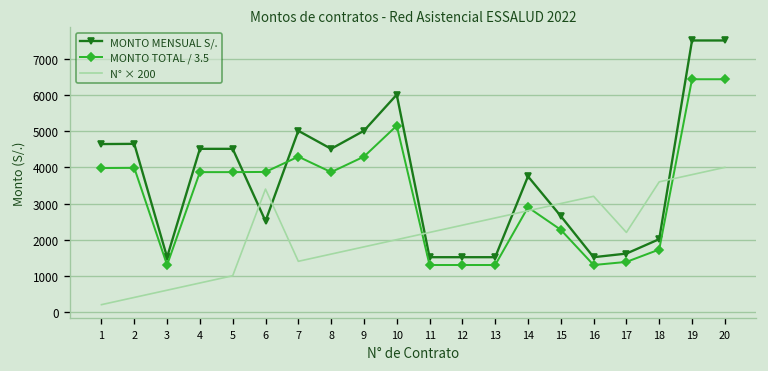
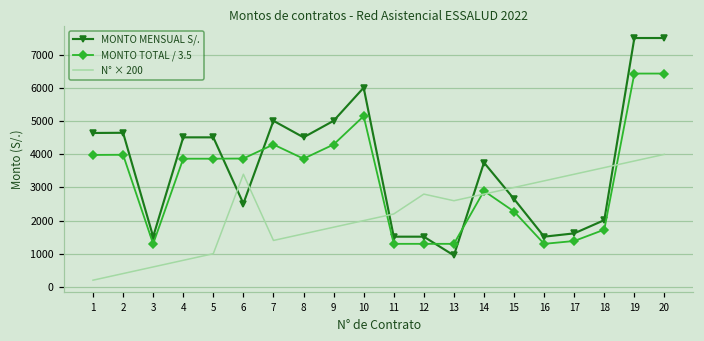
  {
    "MONTO MENSUAL S/.": {
      "1": 4600,
      "2": 4700,
      "3": 1500,
      "4": 4500,
      "5": 4500,
      "6": 2500,
      "7": 5000,
      "8": 4500,
      "9": 5000,
      "10": 6000,
      "11": 1500,
      "12": 1500,
-     "13": 1500,
+     "13": 900,
      "14": 3800,
      "15": 2700,
      "16": 1500,
      "17": 1600,
      "18": 2000,
      "19": 7500,
      "20": 7500
    },
    "MONTO TOTAL / 3.5": {
      "1": 4000,
      "2": 4000,
      "3": 1300,
      "4": 3900,
      "5": 3900,
      "6": 3900,
      "7": 4300,
      "8": 3900,
      "9": 4300,
      "10": 5200,
      "11": 1300,
      "12": 1300,
      "13": 1300,
      "14": 2900,
      "15": 2300,
      "16": 1300,
      "17": 1400,
      "18": 1700,
      "19": 6400,
      "20": 6400
    },
    "N° × 200": {
      "1": 200,
      "2": 400,
      "3": 600,
      "4": 800,
      "5": 1000,
      "6": 3400,
      "7": 1400,
      "8": 1600,
      "9": 1800,
      "10": 2000,
      "11": 2200,
-     "12": 2400,
+     "12": 2800,
      "13": 2600,
      "14": 2800,
      "15": 3000,
      "16": 3200,
-     "17": 2200,
+     "17": 3400,
      "18": 3600,
      "19": 3800,
      "20": 4000
    }
  }
